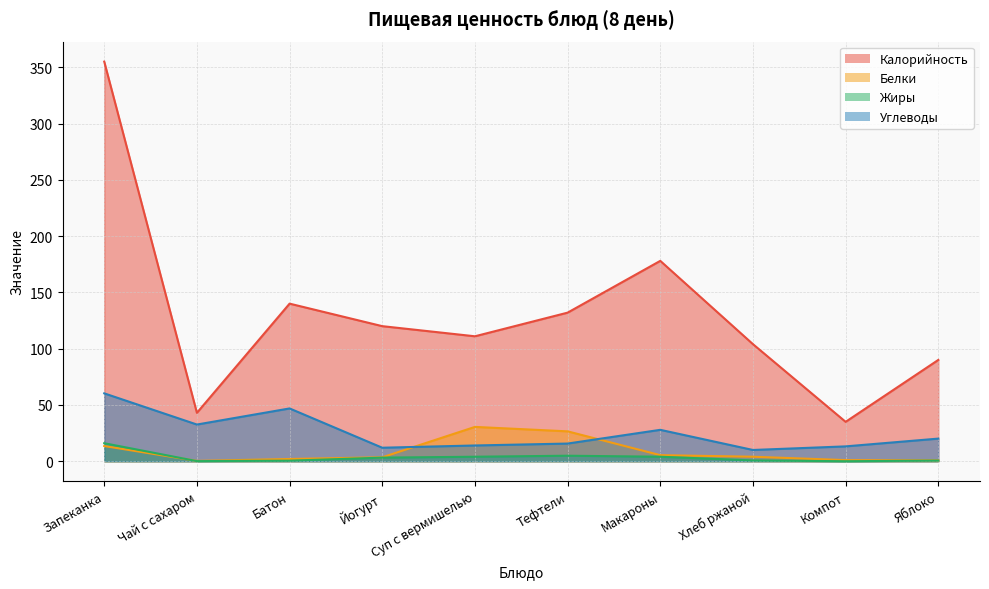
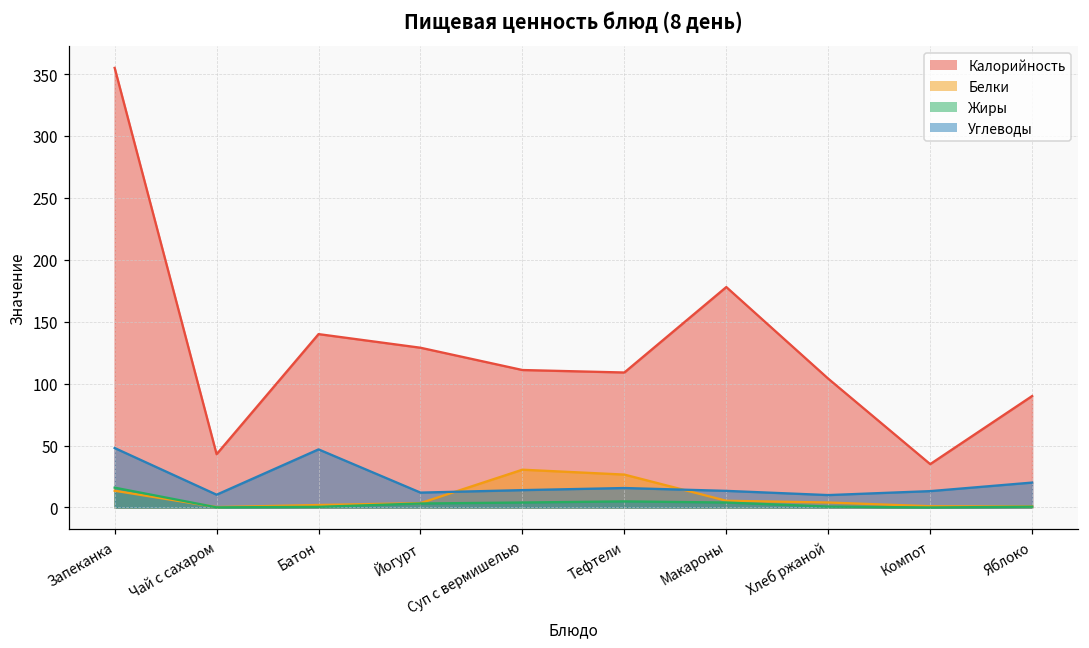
  {
    "Калорийность": {
      "Запеканка": 355,
      "Чай с сахаром": 43,
      "Батон": 140,
-     "Йогурт": 120,
+     "Йогурт": 129,
      "Суп с вермишелью": 111,
-     "Тефтели": 132,
+     "Тефтели": 109,
      "Макароны": 178,
      "Хлеб ржаной": 104,
      "Компот": 35,
      "Яблоко": 90
    },
    "Белки": {
      "Запеканка": 14,
      "Суп с вермишелью": 31,
      "Тефтели": 27,
      "Хлеб ржаной": 4
    },
    "Жиры": {
      "Запеканка": 16,
      "Суп с вермишелью": 4,
      "Тефтели": 5,
      "Хлеб ржаной": 1
    },
    "Углеводы": {
-     "Запеканка": 60,
-     "Чай с сахаром": 33,
+     "Запеканка": 48,
+     "Чай с сахаром": 10,
      "Батон": 47,
      "Йогурт": 12,
      "Суп с вермишелью": 14,
      "Тефтели": 16,
-     "Макароны": 28,
+     "Макароны": 13,
      "Хлеб ржаной": 10,
      "Компот": 13,
      "Яблоко": 20
    }
  }
